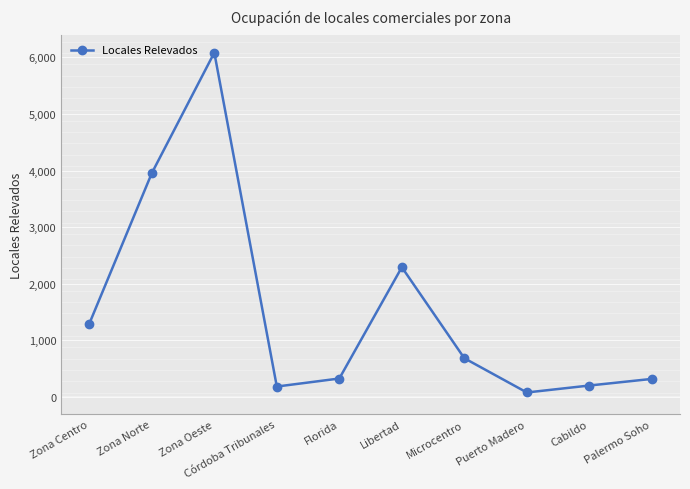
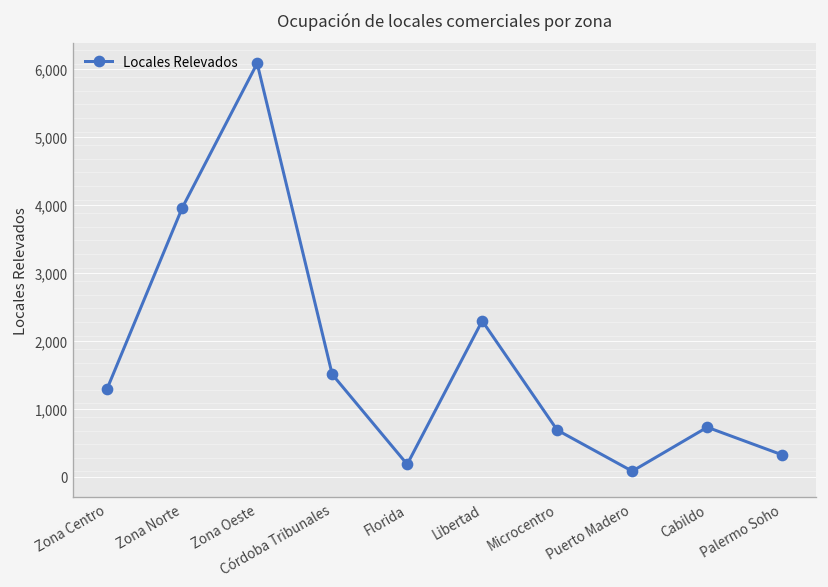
  {
    "Zona Centro": "1,300",
    "Zona Norte": "4,000",
    "Zona Oeste": "6,100",
-   "Córdoba Tribunales": "200",
-   "Florida": "300",
+   "Córdoba Tribunales": "1,500",
+   "Florida": "200",
    "Libertad": "2,300",
    "Microcentro": "700",
    "Puerto Madero": "100",
-   "Cabildo": "200",
+   "Cabildo": "700",
    "Palermo Soho": "300"
  }
